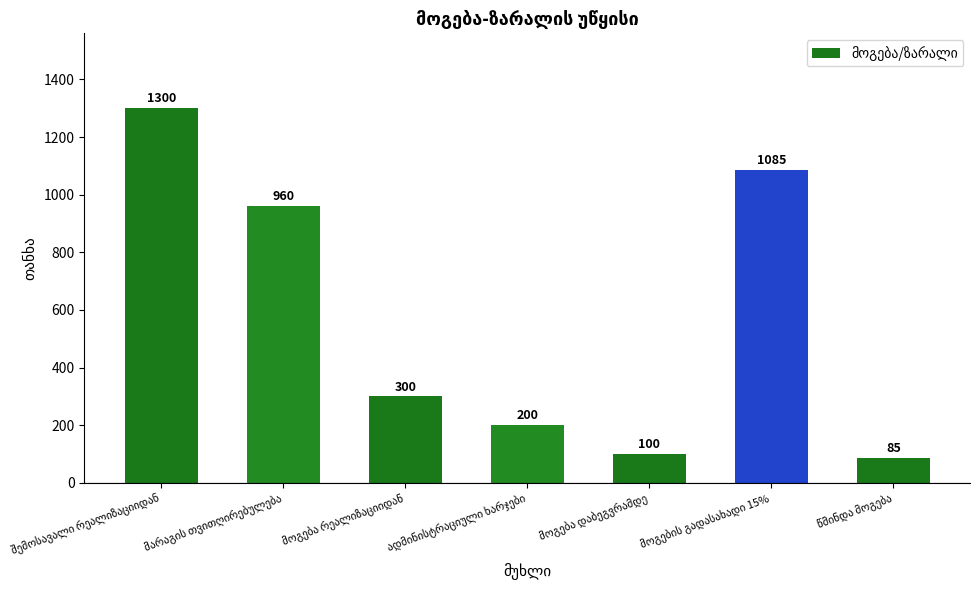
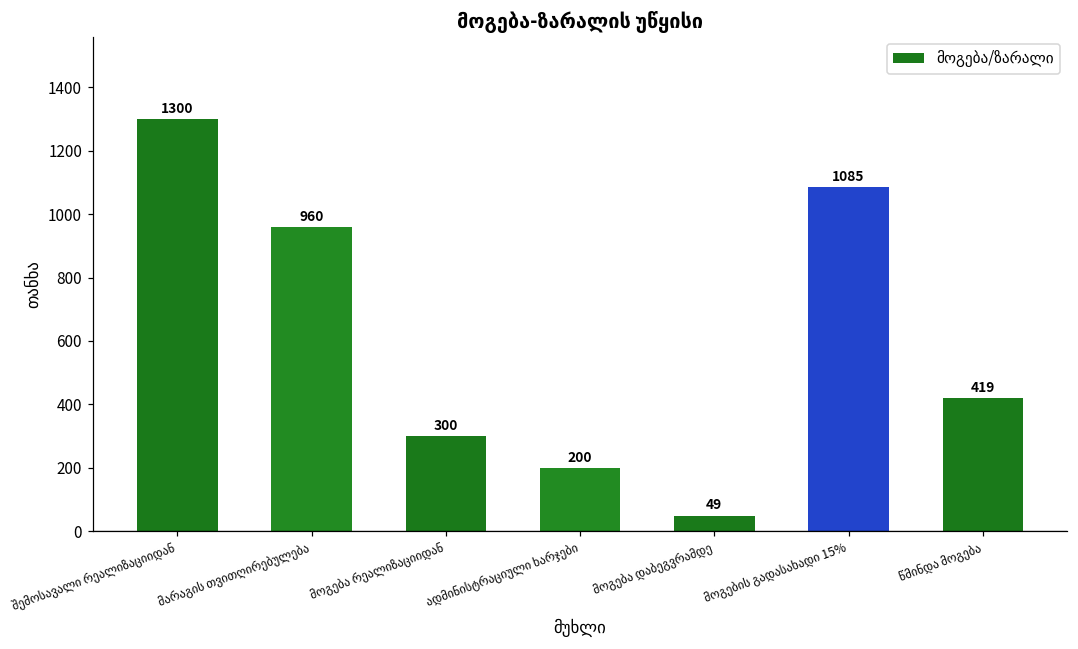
  {
    "შემოსავალი რეალიზაციიდან": 1300,
    "მარაგის თვითღირებულება": 960,
    "მოგება რეალიზაციიდან": 300,
    "ადმინისტრაციული ხარჯები": 200,
-   "მოგება დაბეგვრამდე": 100,
+   "მოგება დაბეგვრამდე": 49,
    "მოგების გადასახადი 15%": 1085,
-   "წმინდა მოგება": 85
+   "წმინდა მოგება": 419
  }
